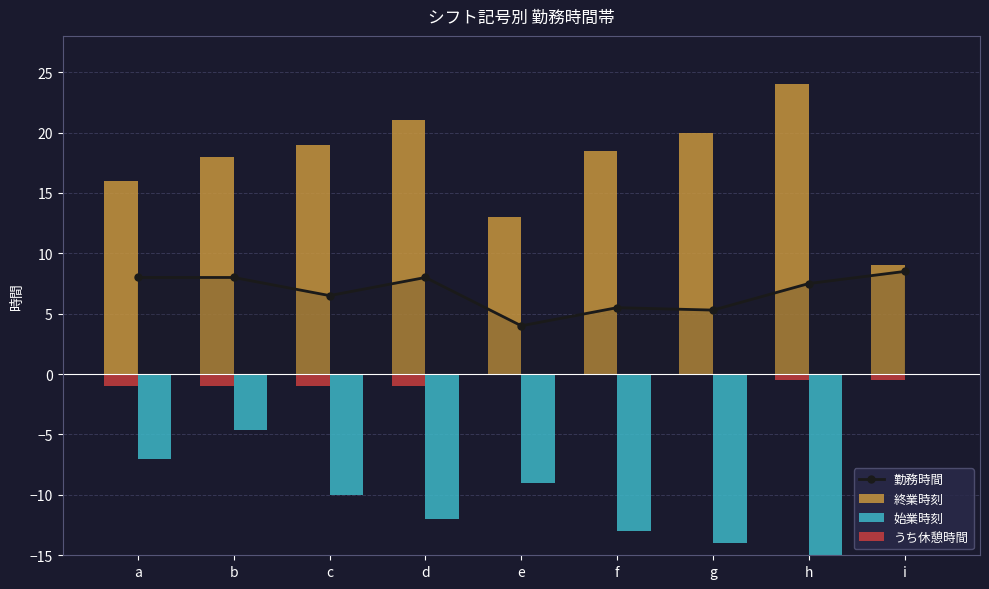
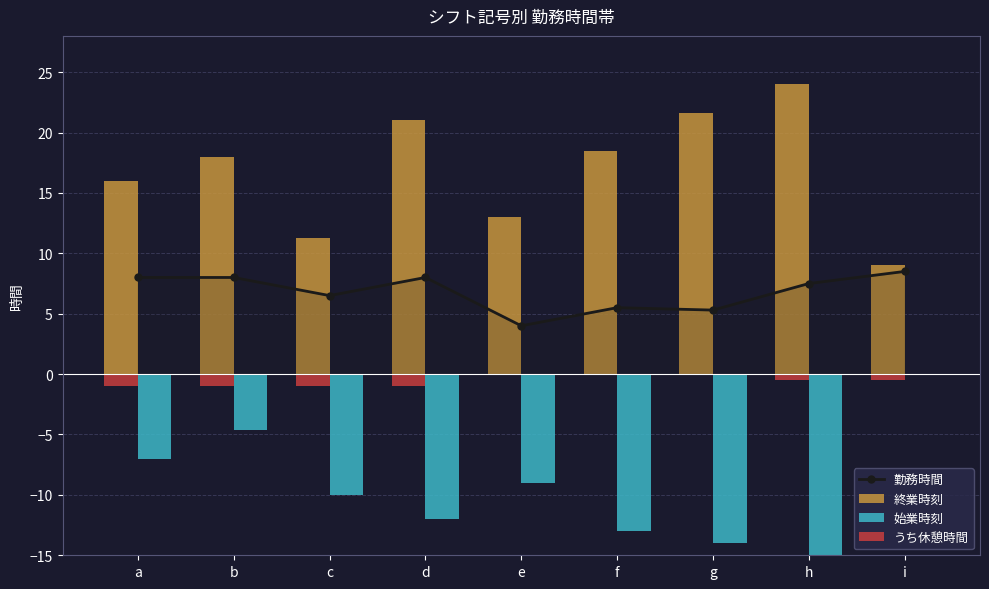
  {
    "終業時刻": {
      "a": 16.0,
      "b": 18.0,
-     "c": 19.0,
+     "c": 11.3,
      "d": 21.0,
      "e": 13.0,
      "f": 18.5,
-     "g": 20.0,
+     "g": 21.6,
      "h": 24.0,
      "i": 9.0
    },
    "勤務時間": {
      "a": 8.0,
      "b": 8.0,
      "c": 6.5,
      "d": 8.0,
      "e": 4.0,
      "f": 5.5,
      "g": 5.3,
      "h": 7.5,
      "i": 8.5
    },
    "始業時刻": {
      "a": -7.0,
      "b": -4.6,
      "c": -10.0,
      "d": -12.0,
      "e": -9.0,
      "f": -13.0,
      "g": -14.0,
      "i": 0.0
    },
    "うち休憩時間": {
      "a": -1.0,
      "b": -1.0,
      "c": -1.0,
      "d": -1.0,
      "e": 0.0,
      "f": 0.0,
      "g": 0.0,
      "h": -0.5,
      "i": -0.5
    }
  }
